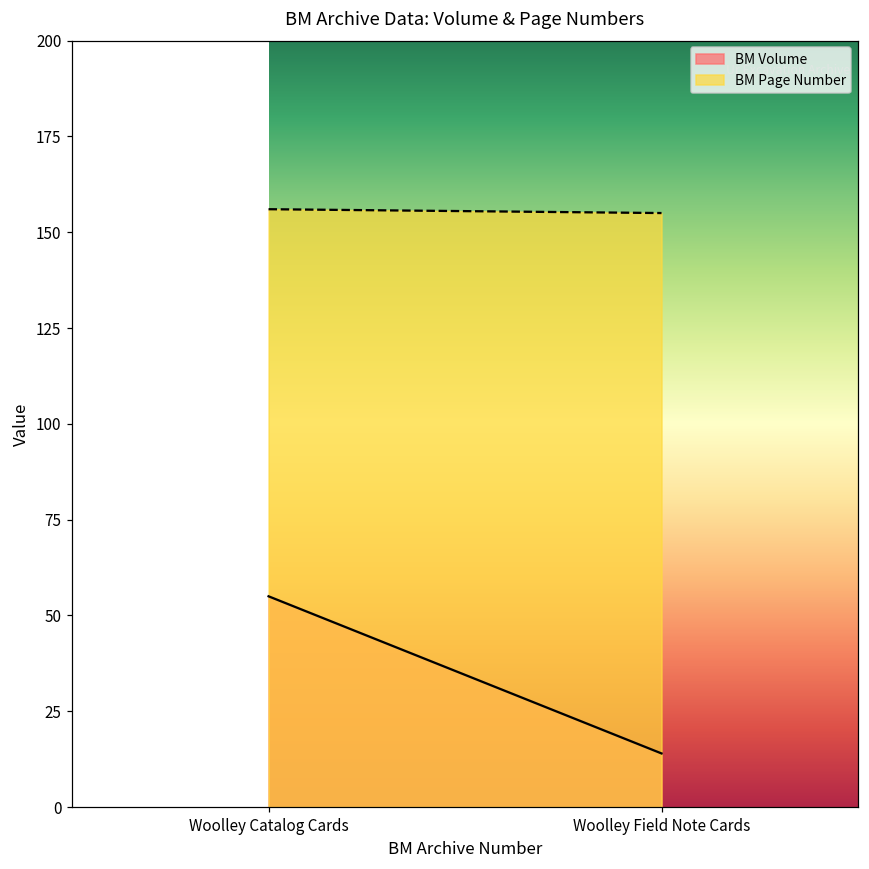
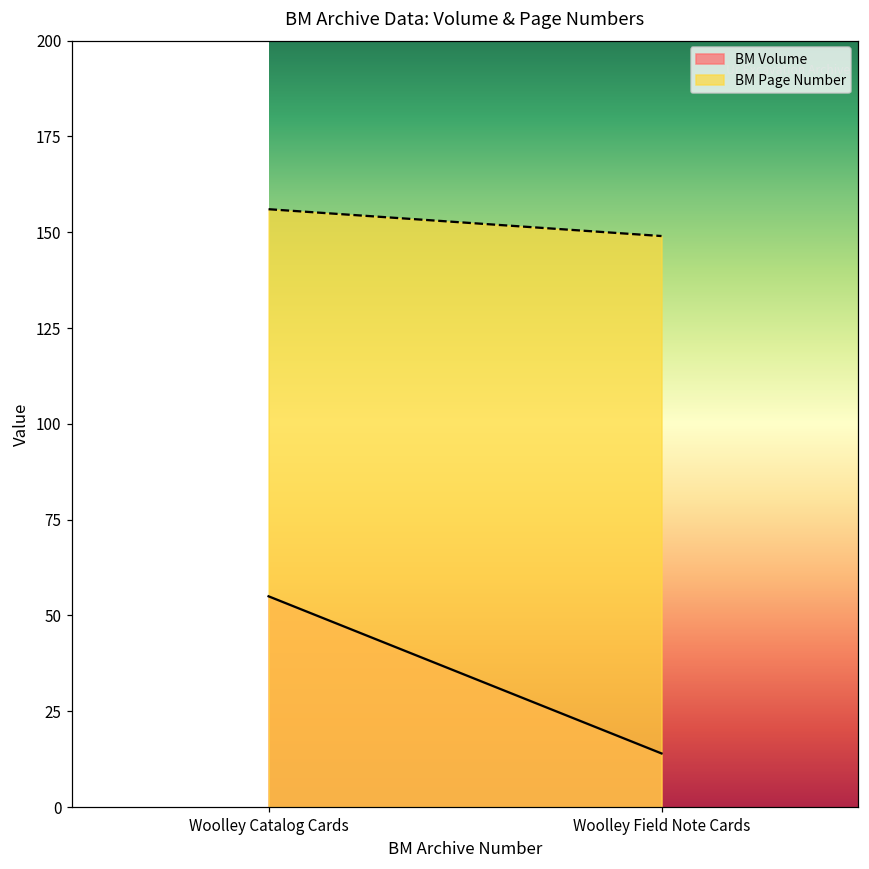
  {
    "BM Volume": {
      "Woolley Catalog Cards": 55,
      "Woolley Field Note Cards": 14
    },
    "BM Page Number": {
      "Woolley Catalog Cards": 156,
-     "Woolley Field Note Cards": 155
+     "Woolley Field Note Cards": 149
    }
  }
